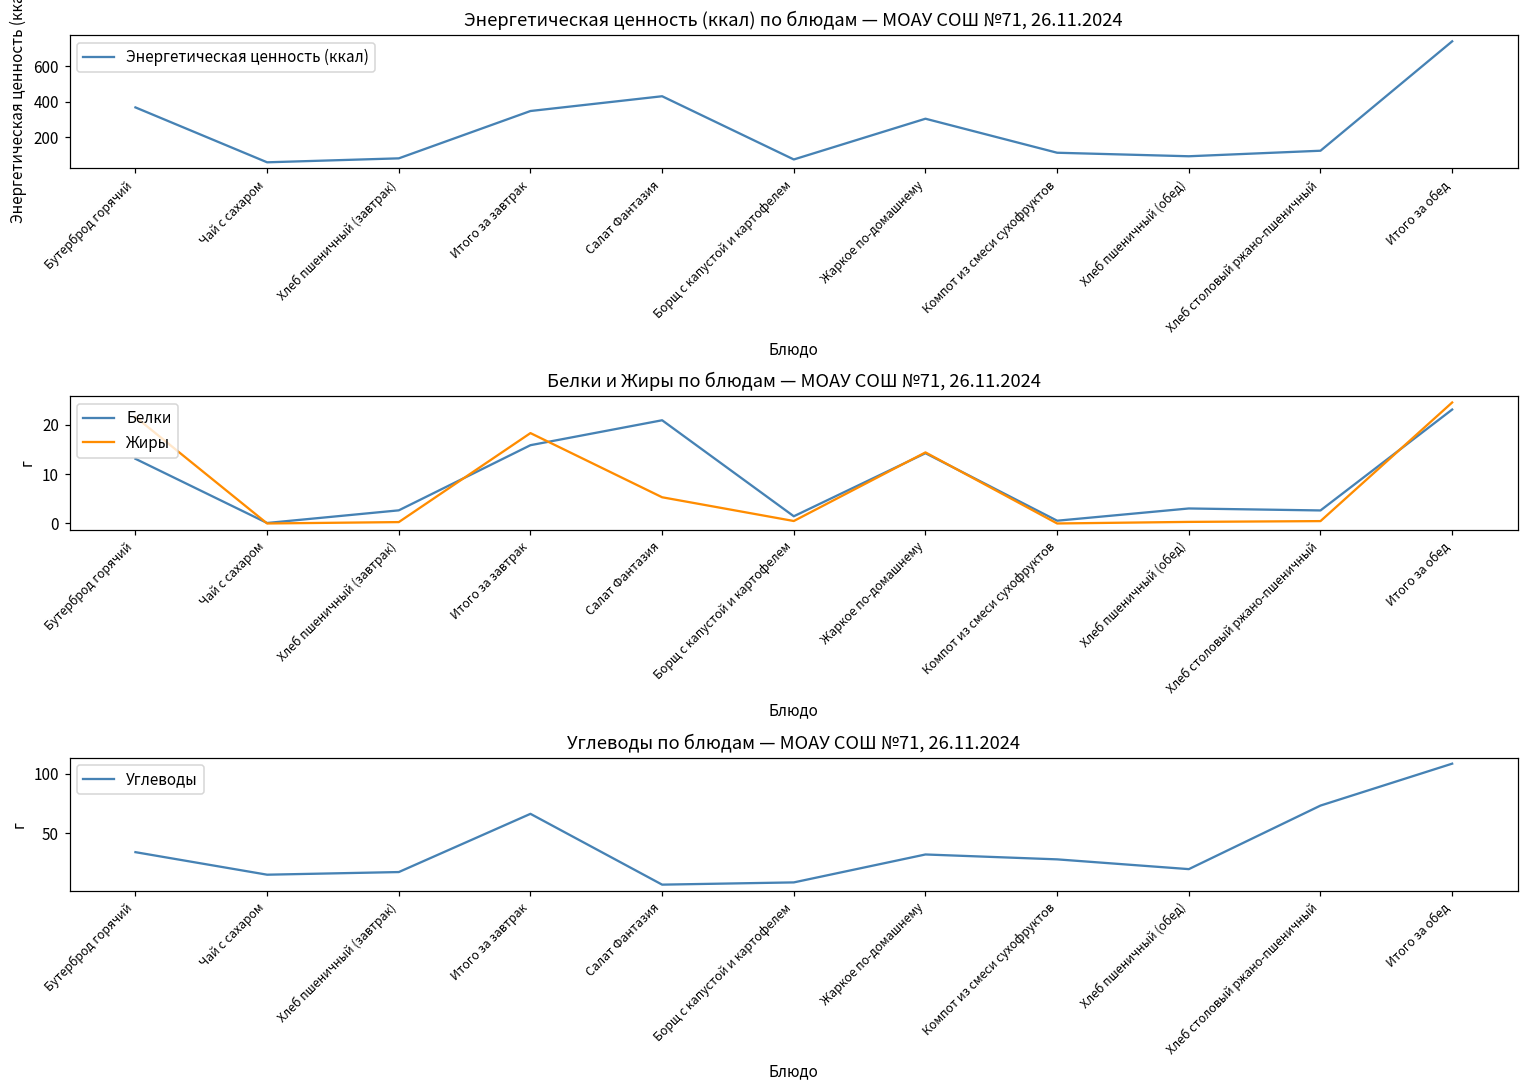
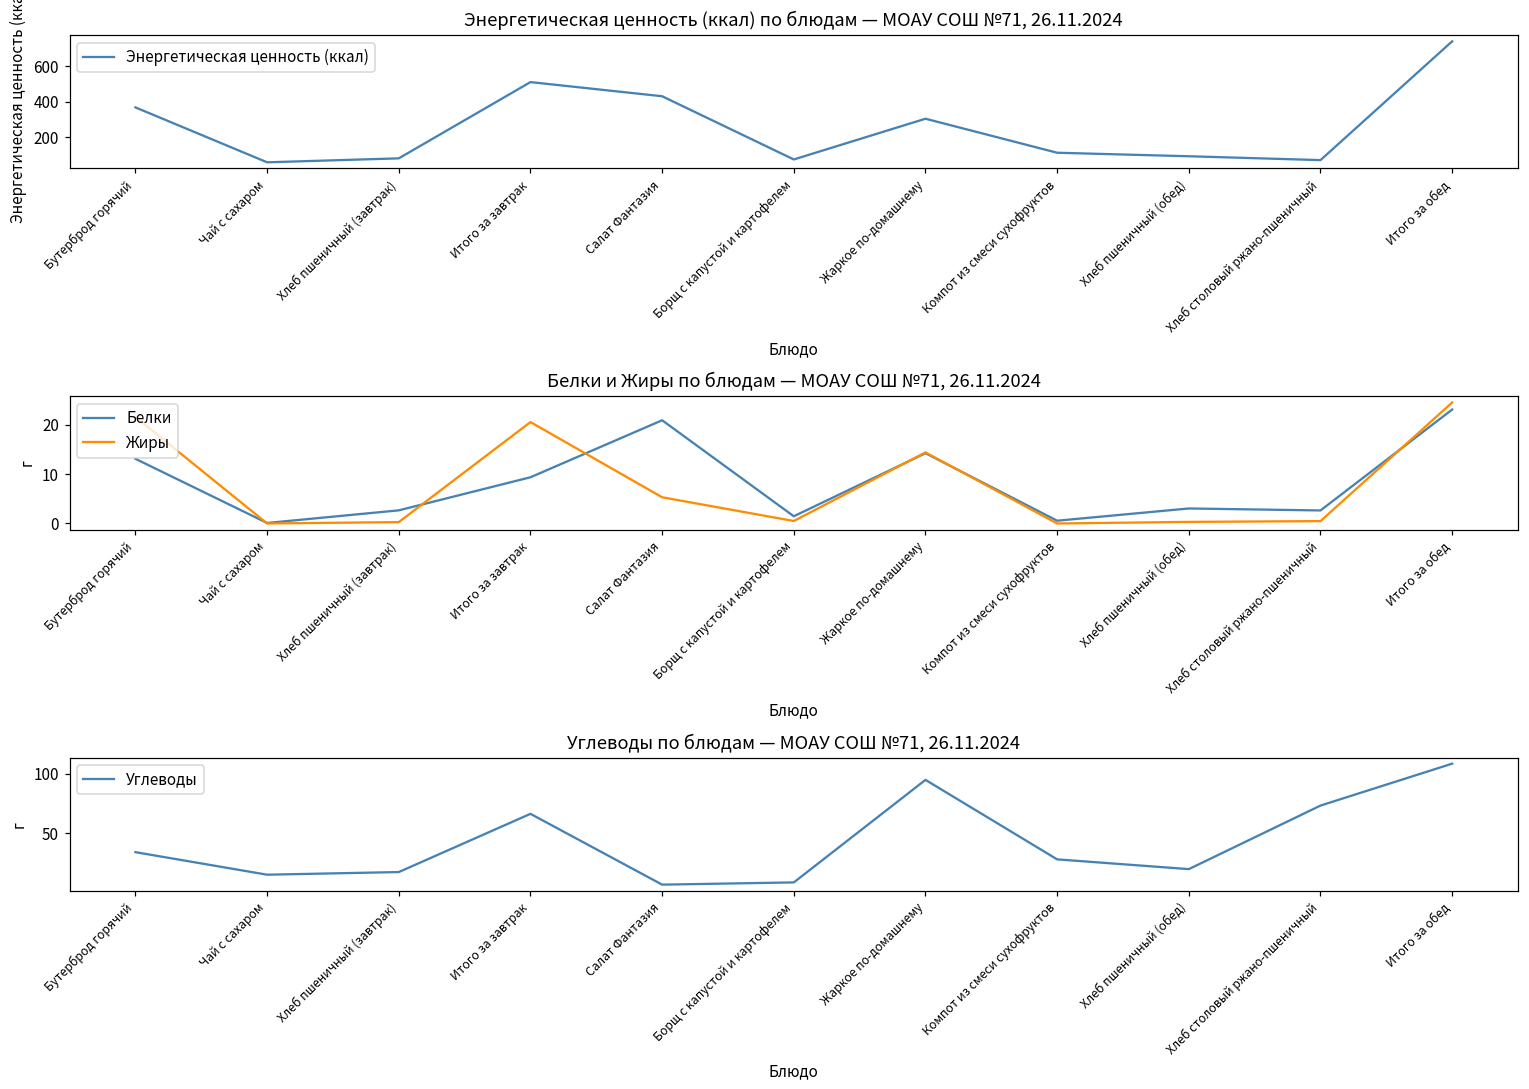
  {
    "Энергетическая ценность (ккал) по блюдам — МОАУ СОШ №71, 26.11.2024": {
      "Бутерброд горячий": 370,
      "Чай с сахаром": 60,
      "Хлеб пшеничный (завтрак)": 80,
-     "Итого за завтрак": 350,
+     "Итого за завтрак": 510,
      "Салат Фантазия": 430,
      "Борщ с капустой и картофелем": 80,
      "Жаркое по-домашнему": 310,
      "Компот из смеси сухофруктов": 110,
      "Хлеб пшеничный (обед)": 90,
-     "Хлеб столовый ржано-пшеничный": 130,
+     "Хлеб столовый ржано-пшеничный": 70,
      "Итого за обед": 740
    },
    "Белки и Жиры по блюдам — МОАУ СОШ №71, 26.11.2024": {
      "Белки": {
        "Бутерброд горячий": 13,
        "Хлеб пшеничный (завтрак)": 3,
-       "Итого за завтрак": 16,
+       "Итого за завтрак": 9,
        "Салат Фантазия": 21,
        "Борщ с капустой и картофелем": 1,
        "Хлеб пшеничный (обед)": 3,
        "Хлеб столовый ржано-пшеничный": 3,
        "Итого за обед": 23
      },
      "Жиры": {
        "Хлеб пшеничный (завтрак)": 0,
-       "Итого за завтрак": 18,
+       "Итого за завтрак": 21,
        "Салат Фантазия": 5,
        "Борщ с капустой и картофелем": 1,
        "Хлеб пшеничный (обед)": 0,
        "Хлеб столовый ржано-пшеничный": 0,
        "Итого за обед": 25
      }
    },
    "Углеводы по блюдам — МОАУ СОШ №71, 26.11.2024": {
      "Бутерброд горячий": 34,
      "Чай с сахаром": 15,
      "Хлеб пшеничный (завтрак)": 17,
      "Итого за завтрак": 66,
      "Салат Фантазия": 7,
      "Борщ с капустой и картофелем": 9,
-     "Жаркое по-домашнему": 32,
+     "Жаркое по-домашнему": 95,
      "Компот из смеси сухофруктов": 28,
      "Хлеб пшеничный (обед)": 20,
      "Хлеб столовый ржано-пшеничный": 73,
      "Итого за обед": 108
    }
  }
